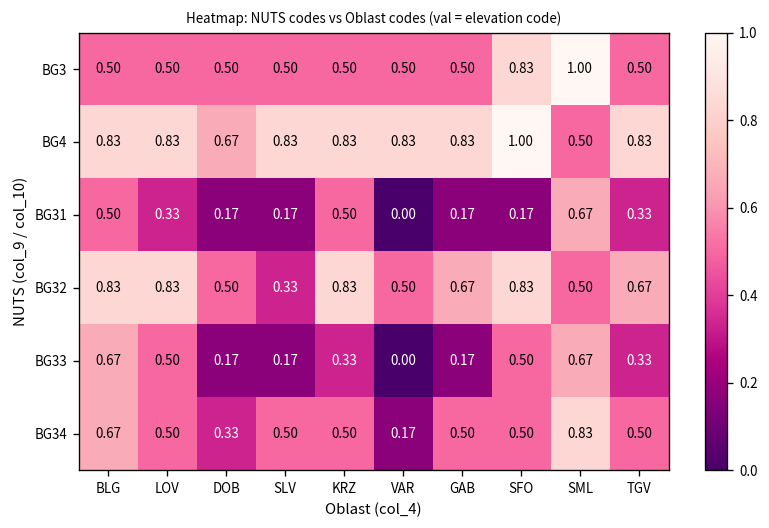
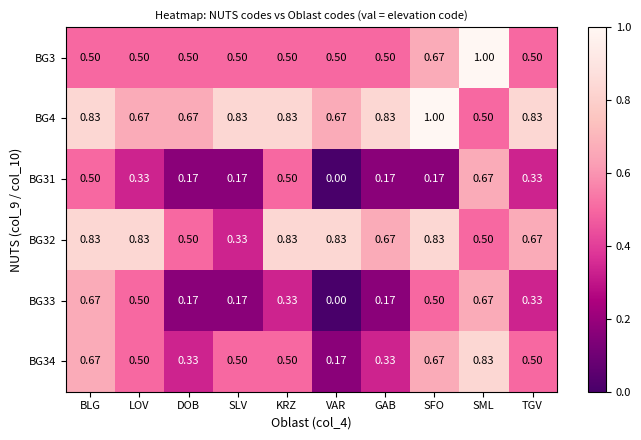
  {
    "BG3": {
      "BLG": 0.50,
      "LOV": 0.50,
      "DOB": 0.50,
      "SLV": 0.50,
      "KRZ": 0.50,
      "VAR": 0.50,
      "GAB": 0.50,
-     "SFO": 0.83,
+     "SFO": 0.67,
      "SML": 1.00,
      "TGV": 0.50
    },
    "BG4": {
      "BLG": 0.83,
-     "LOV": 0.83,
+     "LOV": 0.67,
      "DOB": 0.67,
      "SLV": 0.83,
      "KRZ": 0.83,
-     "VAR": 0.83,
+     "VAR": 0.67,
      "GAB": 0.83,
      "SFO": 1.00,
      "SML": 0.50,
      "TGV": 0.83
    },
    "BG31": {
      "BLG": 0.50,
      "LOV": 0.33,
      "DOB": 0.17,
      "SLV": 0.17,
      "KRZ": 0.50,
      "VAR": 0.00,
      "GAB": 0.17,
      "SFO": 0.17,
      "SML": 0.67,
      "TGV": 0.33
    },
    "BG32": {
      "BLG": 0.83,
      "LOV": 0.83,
      "DOB": 0.50,
      "SLV": 0.33,
      "KRZ": 0.83,
-     "VAR": 0.50,
+     "VAR": 0.83,
      "GAB": 0.67,
      "SFO": 0.83,
      "SML": 0.50,
      "TGV": 0.67
    },
    "BG33": {
      "BLG": 0.67,
      "LOV": 0.50,
      "DOB": 0.17,
      "SLV": 0.17,
      "KRZ": 0.33,
      "VAR": 0.00,
      "GAB": 0.17,
      "SFO": 0.50,
      "SML": 0.67,
      "TGV": 0.33
    },
    "BG34": {
      "BLG": 0.67,
      "LOV": 0.50,
      "DOB": 0.33,
      "SLV": 0.50,
      "KRZ": 0.50,
      "VAR": 0.17,
-     "GAB": 0.50,
-     "SFO": 0.50,
+     "GAB": 0.33,
+     "SFO": 0.67,
      "SML": 0.83,
      "TGV": 0.50
    }
  }
